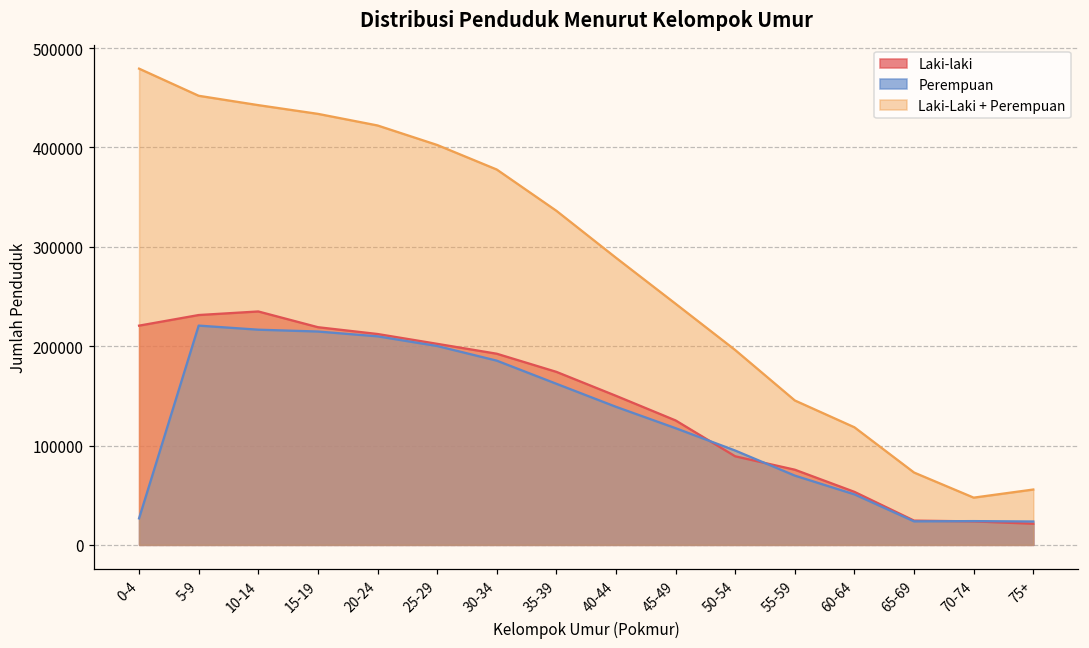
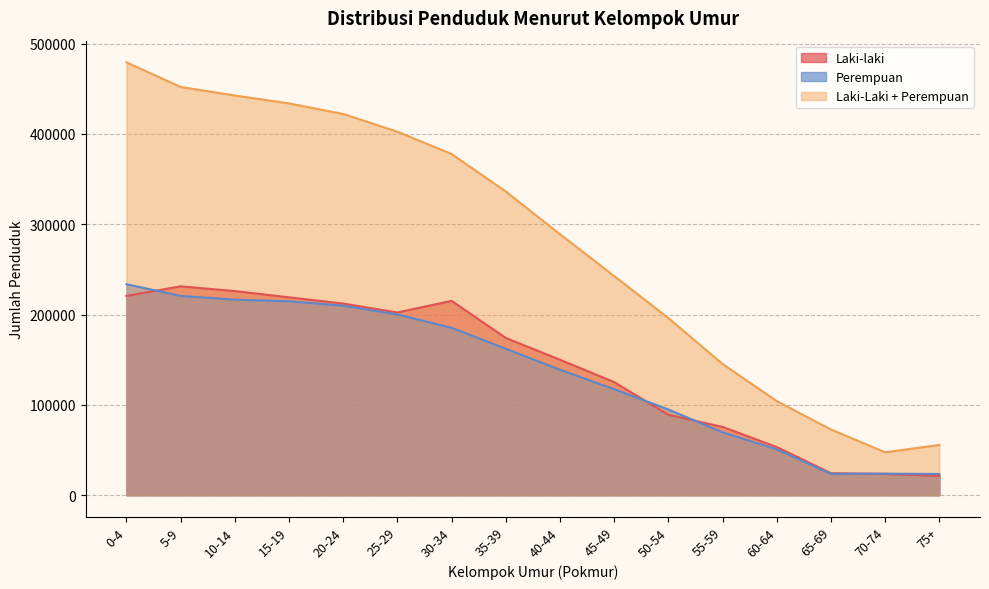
  {
    "Laki-laki": {
      "0-4": 220000,
      "5-9": 230000,
-     "10-14": 235000,
+     "10-14": 226000,
      "15-19": 220000,
-     "30-34": 190000,
+     "30-34": 220000,
      "35-39": 170000,
      "40-44": 150000,
      "45-49": 130000,
      "50-54": 90000,
      "55-59": 80000
    },
    "Perempuan": {
-     "0-4": 30000,
+     "0-4": 230000,
      "5-9": 220000,
      "10-14": 220000,
      "15-19": 210000,
      "30-34": 190000,
      "35-39": 160000,
      "40-44": 140000,
      "45-49": 120000,
      "50-54": 90000,
      "55-59": 70000
    },
    "Laki-Laki + Perempuan": {
      "0-4": 480000,
      "5-9": 450000,
      "10-14": 440000,
      "15-19": 430000,
      "20-24": 420000,
      "25-29": 400000,
      "30-34": 380000,
      "35-39": 340000,
      "40-44": 290000,
      "45-49": 240000,
      "50-54": 200000,
      "55-59": 150000,
-     "60-64": 120000,
+     "60-64": 100000,
      "65-69": 70000,
      "70-74": 50000,
      "75+": 60000
    }
  }
